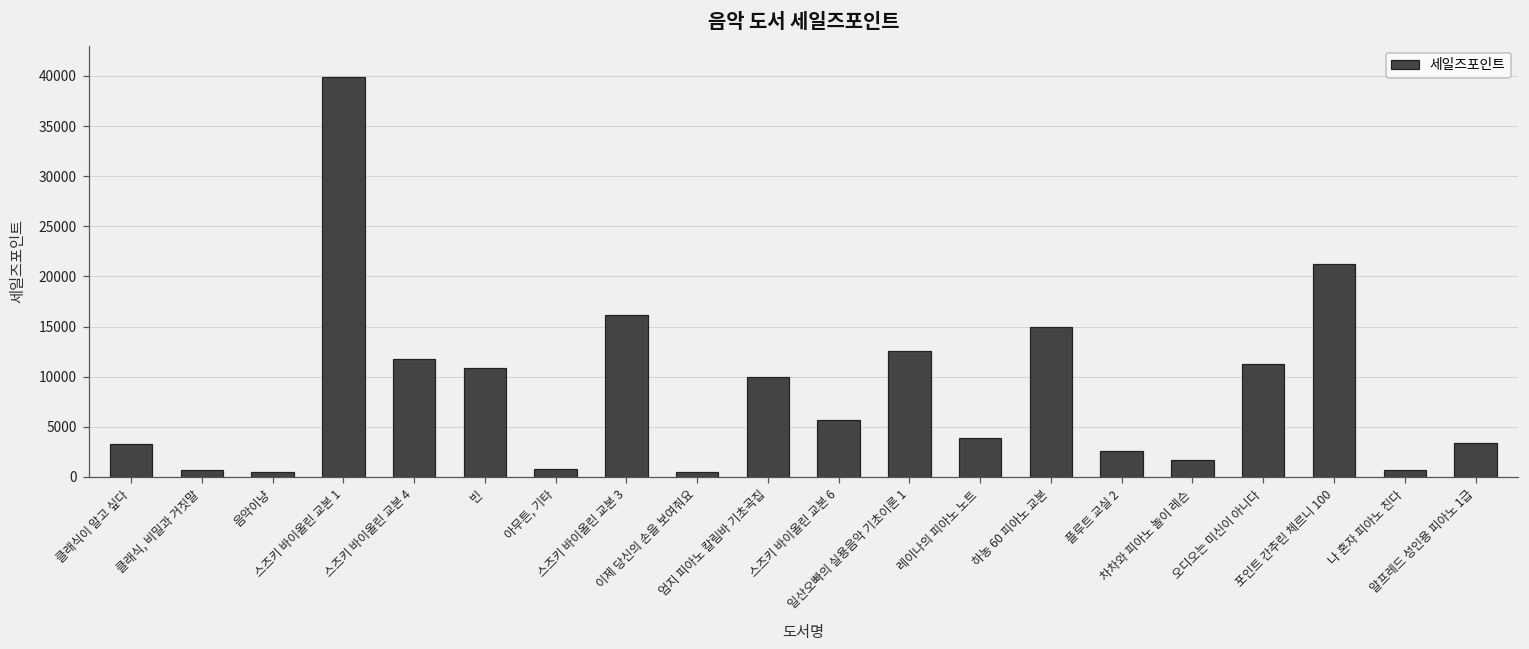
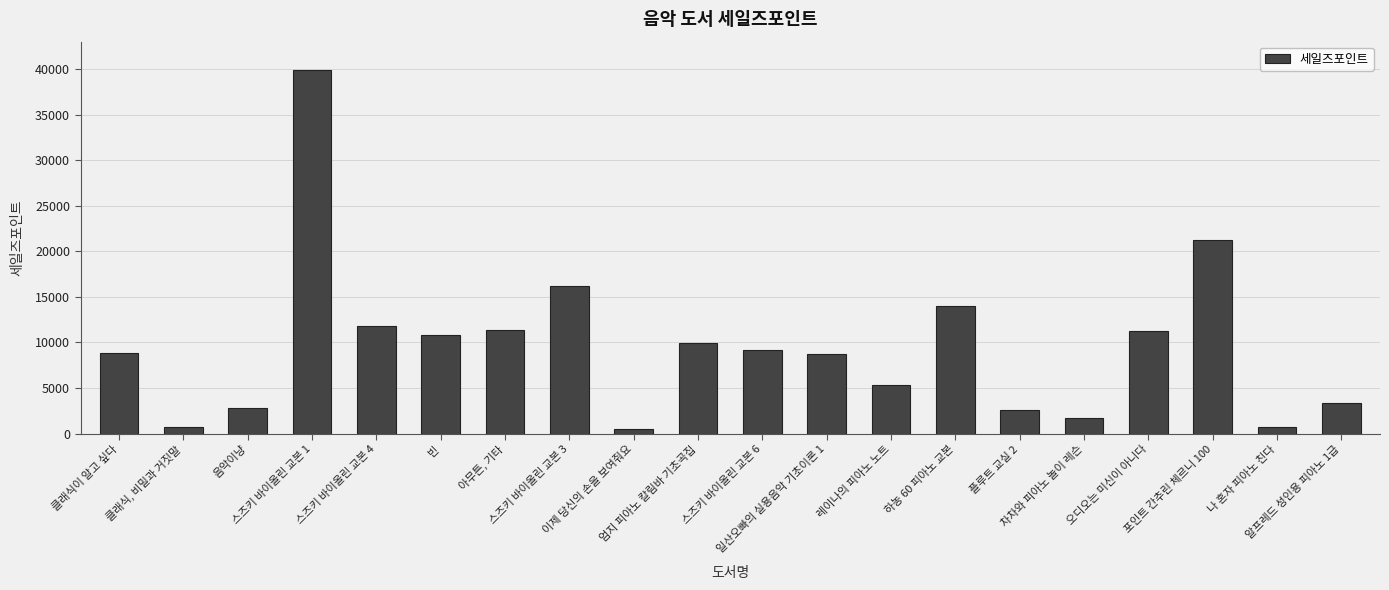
  {
-   "클래식이 알고 싶다": 3000,
+   "클래식이 알고 싶다": 9000,
    "클래식, 비밀과 거짓말": 1000,
-   "음악이냥": 0,
+   "음악이냥": 3000,
    "스즈키 바이올린 교본 1": 40000,
    "스즈키 바이올린 교본 4": 12000,
    "빈": 11000,
-   "아무튼, 기타": 1000,
+   "아무튼, 기타": 11000,
    "스즈키 바이올린 교본 3": 16000,
    "이제 당신의 손을 보여줘요": 1000,
    "엄지 피아노 칼림바 기초곡집": 10000,
-   "스즈키 바이올린 교본 6": 6000,
-   "일산오빠의 실용음악 기초이론 1": 13000,
-   "레이나의 피아노 노트": 4000,
-   "하농 60 피아노 교본": 15000,
+   "스즈키 바이올린 교본 6": 9000,
+   "일산오빠의 실용음악 기초이론 1": 9000,
+   "레이나의 피아노 노트": 5000,
+   "하농 60 피아노 교본": 14000,
    "플루트 교실 2": 3000,
    "차차와 피아노 놀이 레슨": 2000,
    "오디오는 미신이 아니다": 11000,
    "포인트 간추린 체르니 100": 21000,
    "나 혼자 피아노 친다": 1000,
    "알프레드 성인용 피아노 1급": 3000
  }
